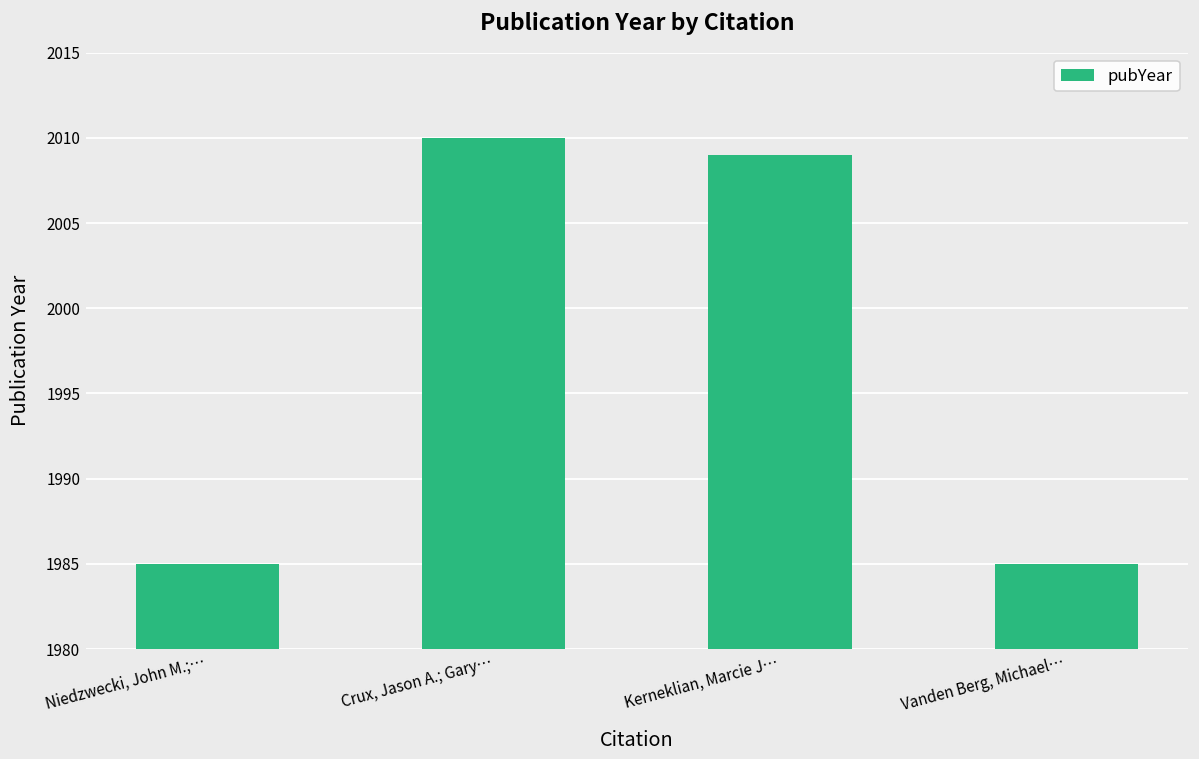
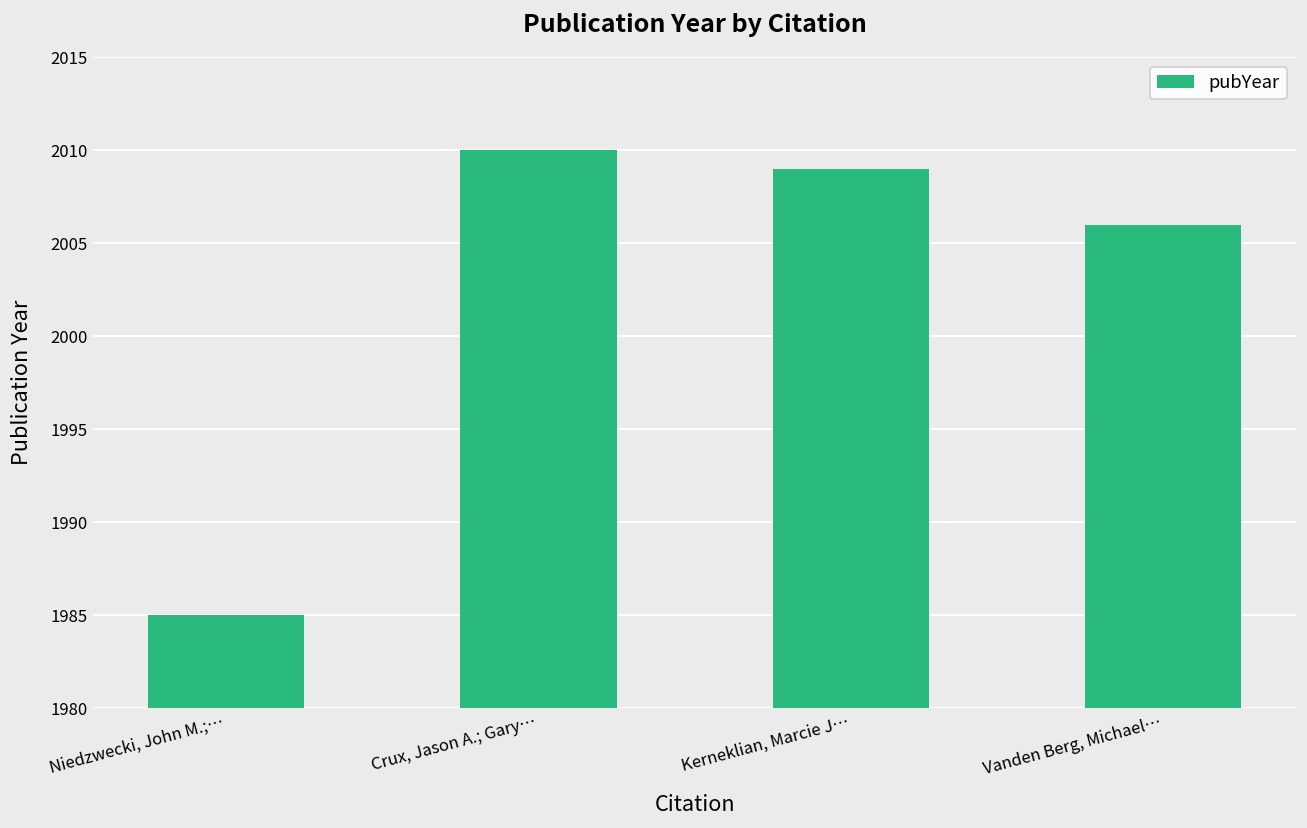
  {
    "Niedzwecki, John M.;…": 1985,
    "Crux, Jason A.; Gary…": 2010,
    "Kerneklian, Marcie J…": 2009,
-   "Vanden Berg, Michael…": 1985
+   "Vanden Berg, Michael…": 2006
  }
